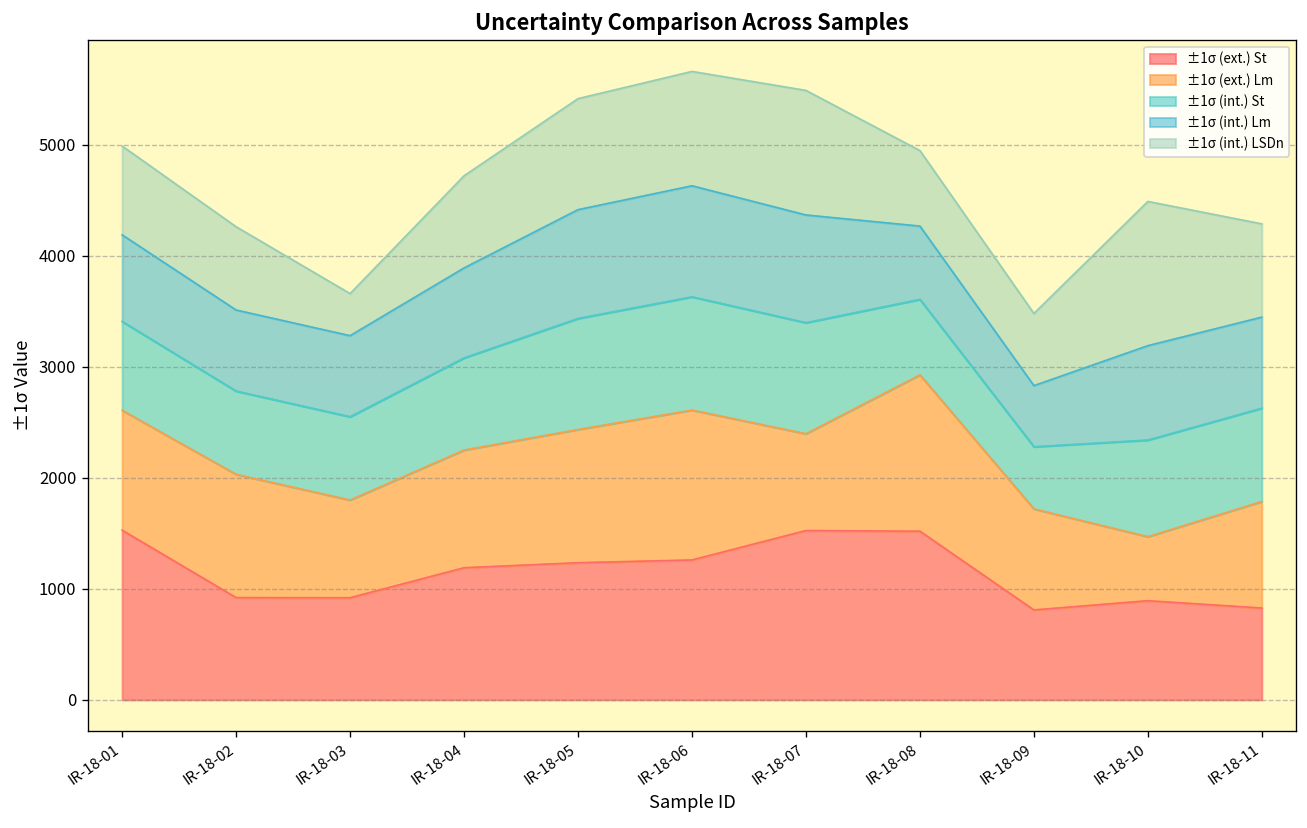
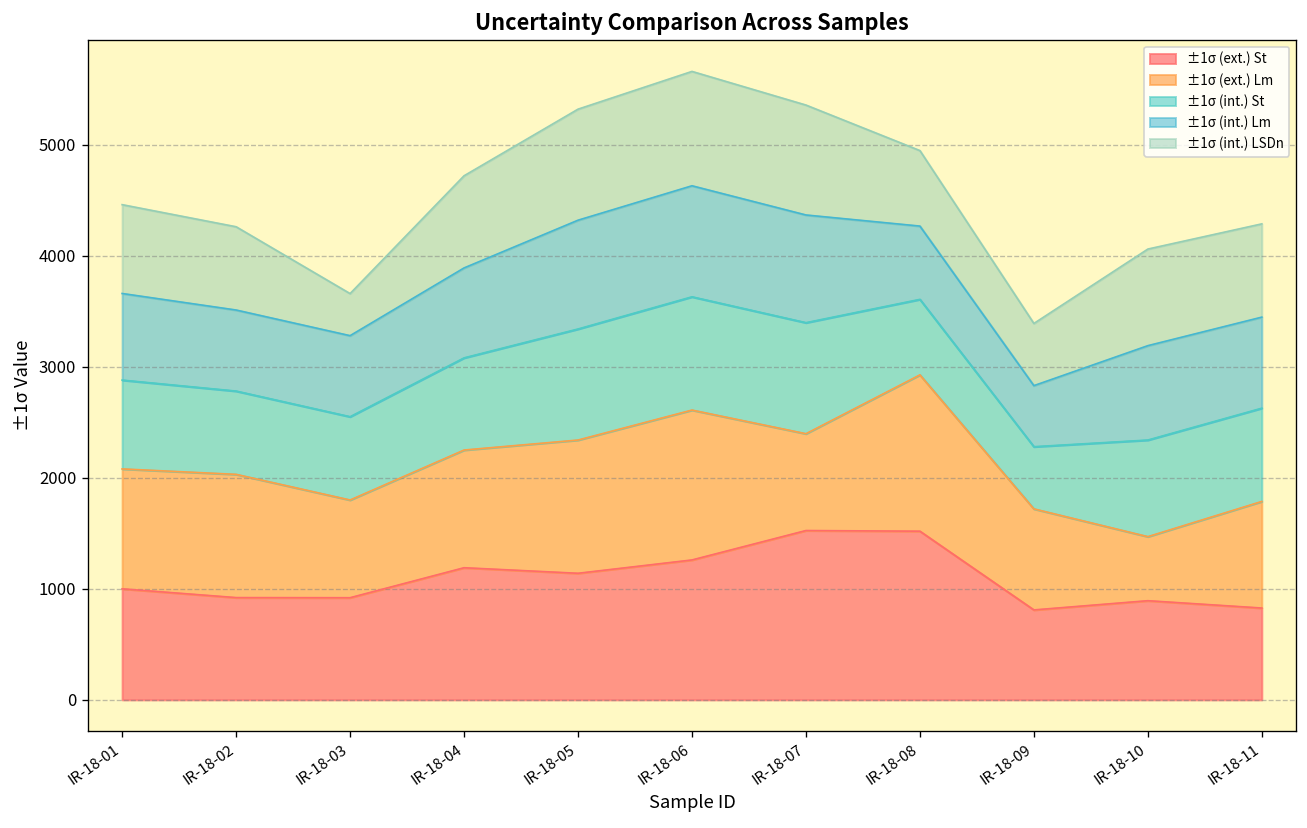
  {
    "±1σ (ext.) St": {
-     "IR-18-01": 1500,
+     "IR-18-01": 1000,
      "IR-18-02": 900,
      "IR-18-03": 900,
      "IR-18-04": 1200,
-     "IR-18-05": 1200,
+     "IR-18-05": 1100,
      "IR-18-06": 1300,
      "IR-18-07": 1500,
      "IR-18-08": 1500,
      "IR-18-09": 800,
      "IR-18-10": 900,
      "IR-18-11": 800
    },
    "±1σ (ext.) Lm": {
      "IR-18-01": 1100,
      "IR-18-02": 1100,
      "IR-18-03": 900,
      "IR-18-04": 1100,
      "IR-18-05": 1200,
      "IR-18-06": 1400,
      "IR-18-07": 900,
      "IR-18-08": 1400,
      "IR-18-09": 900,
      "IR-18-10": 600,
      "IR-18-11": 1000
    },
    "±1σ (int.) LSDn": {
      "IR-18-01": 800,
      "IR-18-02": 800,
      "IR-18-03": 400,
      "IR-18-04": 800,
      "IR-18-05": 1000,
      "IR-18-06": 1000,
-     "IR-18-07": 1100,
+     "IR-18-07": 1000,
      "IR-18-08": 700,
-     "IR-18-09": 700,
-     "IR-18-10": 1300,
+     "IR-18-09": 600,
+     "IR-18-10": 900,
      "IR-18-11": 800
    }
  }
